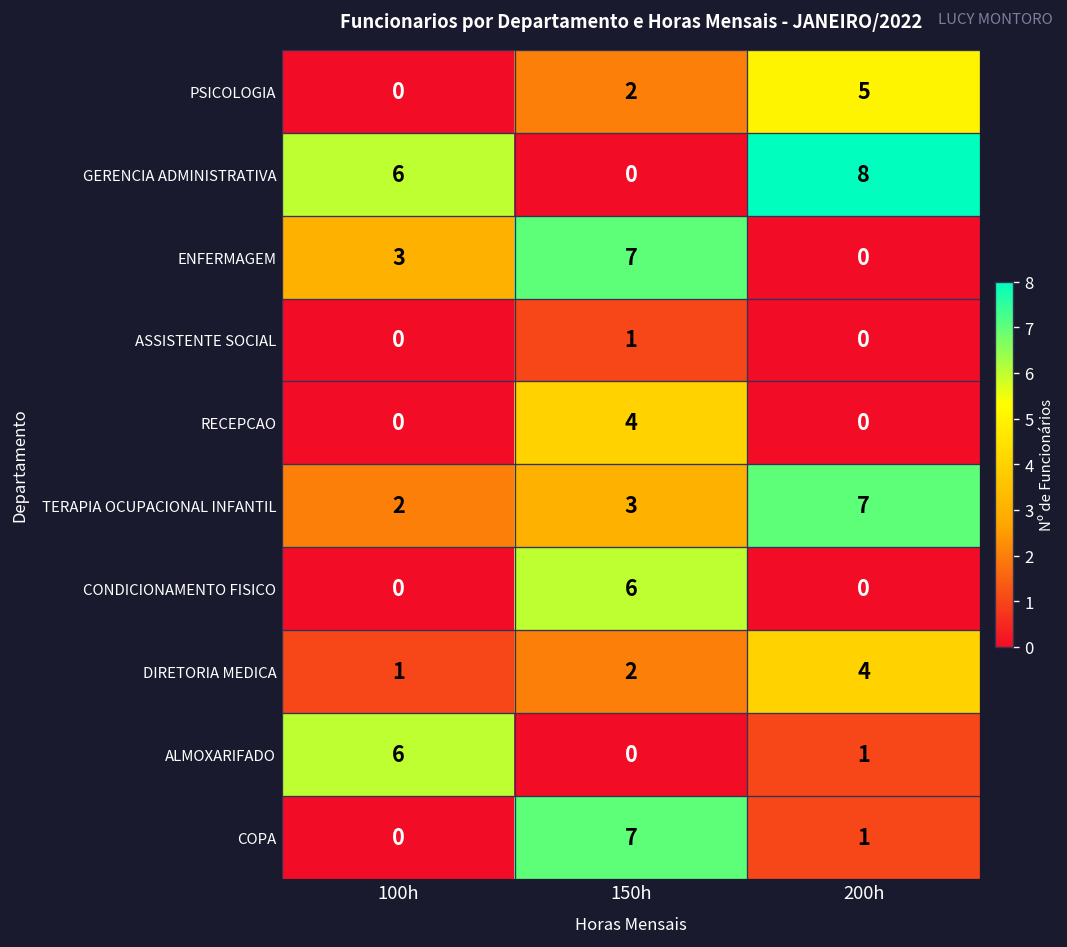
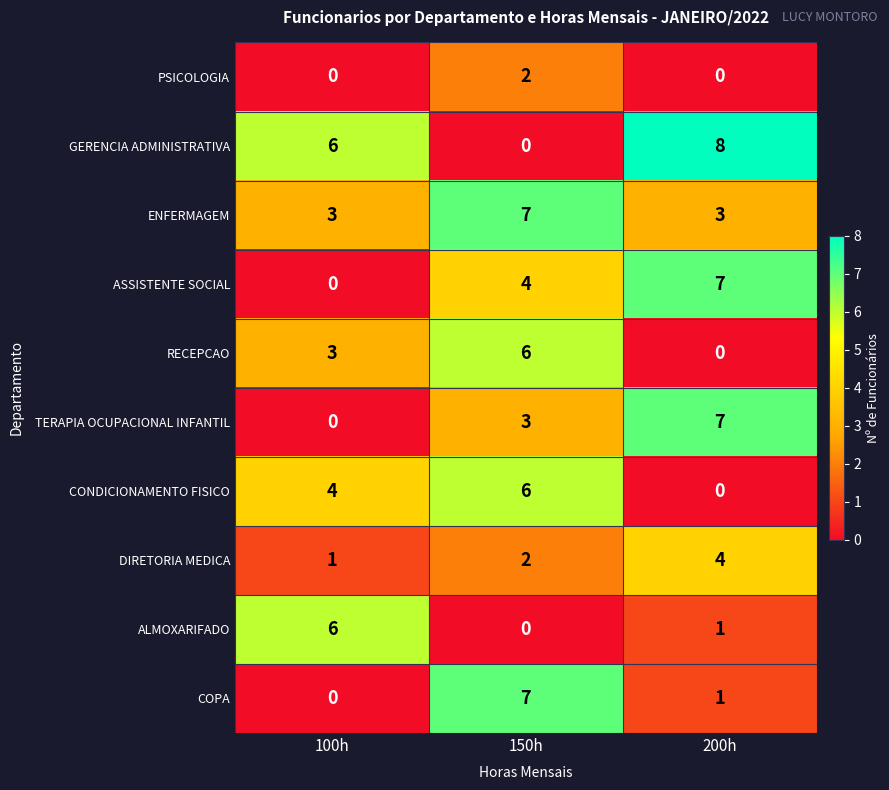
  {
    "PSICOLOGIA": {
      "100h": 0,
      "150h": 2,
-     "200h": 5
+     "200h": 0
    },
    "GERENCIA ADMINISTRATIVA": {
      "100h": 6,
      "150h": 0,
      "200h": 8
    },
    "ENFERMAGEM": {
      "100h": 3,
      "150h": 7,
-     "200h": 0
+     "200h": 3
    },
    "ASSISTENTE SOCIAL": {
      "100h": 0,
-     "150h": 1,
-     "200h": 0
+     "150h": 4,
+     "200h": 7
    },
    "RECEPCAO": {
-     "100h": 0,
-     "150h": 4,
+     "100h": 3,
+     "150h": 6,
      "200h": 0
    },
    "TERAPIA OCUPACIONAL INFANTIL": {
-     "100h": 2,
+     "100h": 0,
      "150h": 3,
      "200h": 7
    },
    "CONDICIONAMENTO FISICO": {
-     "100h": 0,
+     "100h": 4,
      "150h": 6,
      "200h": 0
    },
    "DIRETORIA MEDICA": {
      "100h": 1,
      "150h": 2,
      "200h": 4
    },
    "ALMOXARIFADO": {
      "100h": 6,
      "150h": 0,
      "200h": 1
    },
    "COPA": {
      "100h": 0,
      "150h": 7,
      "200h": 1
    }
  }
